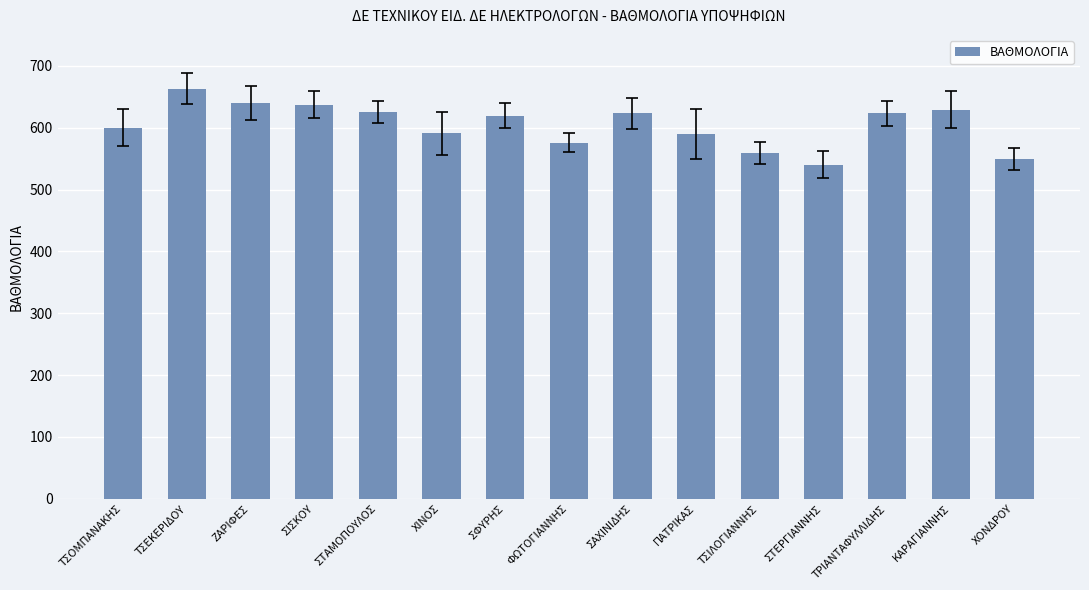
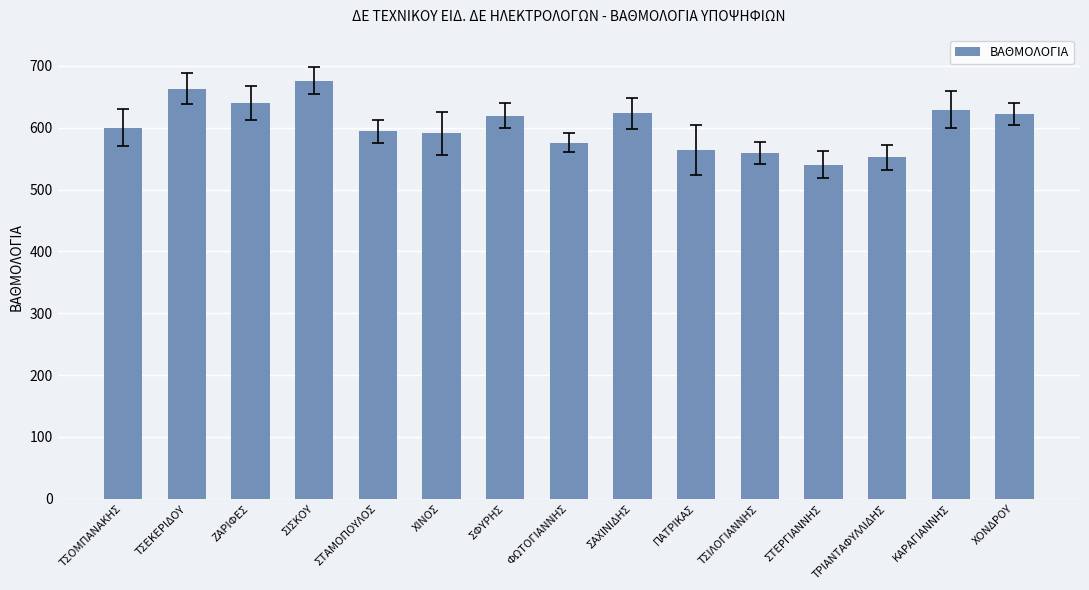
  {
    "ΒΑΘΜΟΛΟΓΙΑ": {
      "ΤΣΟΜΠΑΝΑΚΗΣ": 600,
      "ΤΣΕΚΕΡΙΔΟΥ": 660,
      "ΖΑΡΙΦΕΣ": 640,
-     "ΣΙΣΚΟΥ": 640,
-     "ΣΤΑΜΟΠΟΥΛΟΣ": 630,
+     "ΣΙΣΚΟΥ": 680,
+     "ΣΤΑΜΟΠΟΥΛΟΣ": 590,
      "ΧΙΝΟΣ": 590,
      "ΣΦΥΡΗΣ": 620,
      "ΦΩΤΟΓΙΑΝΝΗΣ": 580,
      "ΣΑΧΙΝΙΔΗΣ": 620,
-     "ΠΑΤΡΙΚΑΣ": 590,
+     "ΠΑΤΡΙΚΑΣ": 560,
      "ΤΣΙΛΟΓΙΑΝΝΗΣ": 560,
      "ΣΤΕΡΓΙΑΝΝΗΣ": 540,
-     "ΤΡΙΑΝΤΑΦΥΛΛΙΔΗΣ": 620,
+     "ΤΡΙΑΝΤΑΦΥΛΛΙΔΗΣ": 550,
      "ΚΑΡΑΓΙΑΝΝΗΣ": 630,
-     "ΧΟΝΔΡΟΥ": 550
+     "ΧΟΝΔΡΟΥ": 620
    }
  }
